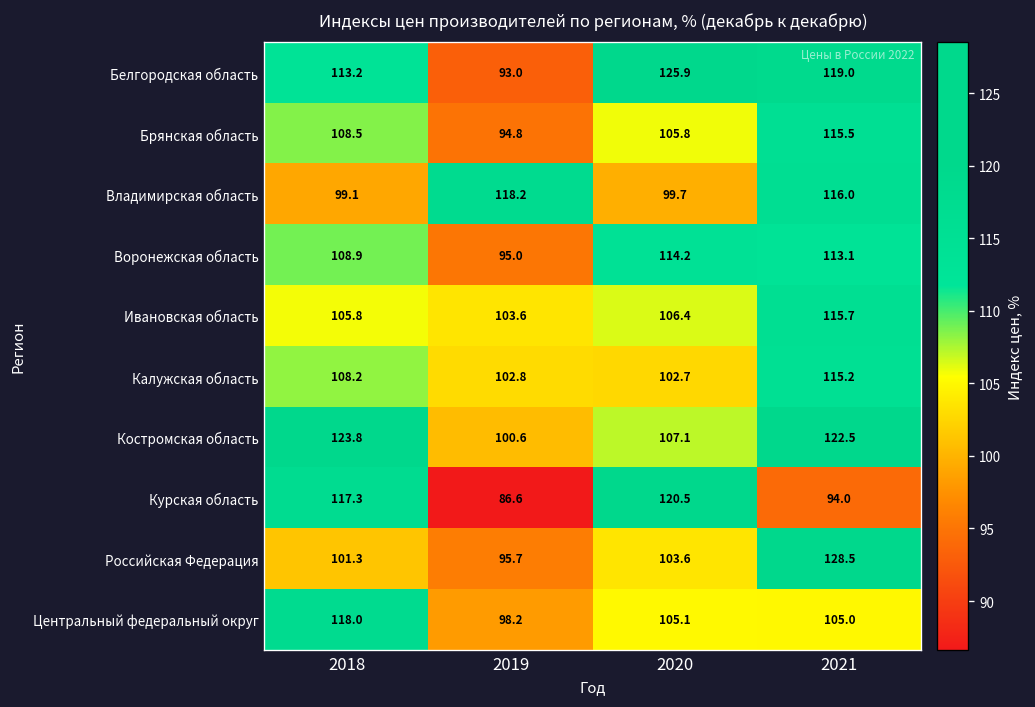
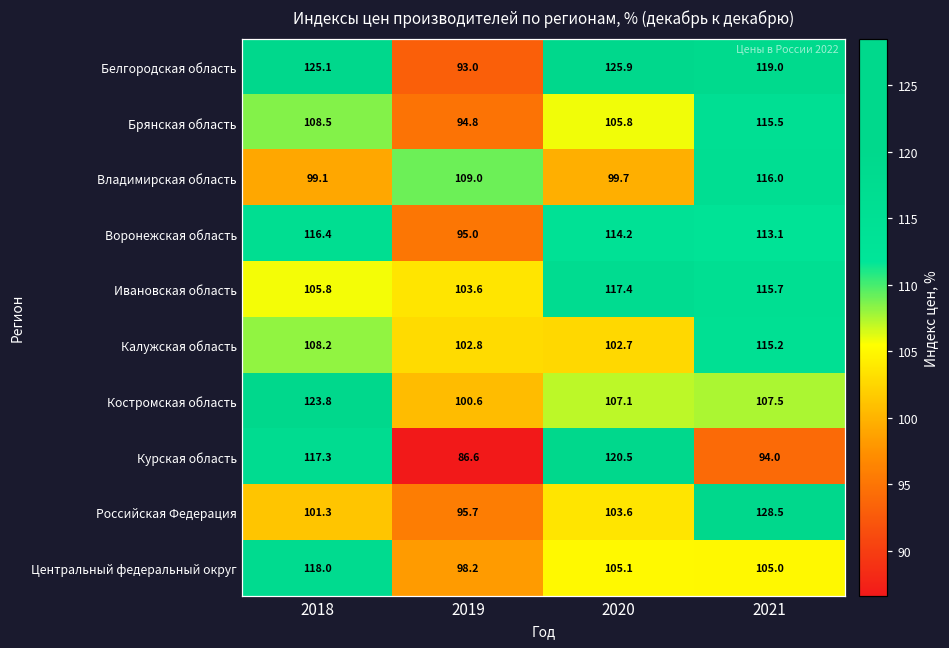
  {
    "Белгородская область": {
-     "2018": 113.2,
+     "2018": 125.1,
      "2019": 93.0,
      "2020": 125.9
    },
    "Брянская область": {
      "2018": 108.5,
      "2019": 94.8,
      "2020": 105.8,
      "2021": 115.5
    },
    "Владимирская область": {
      "2018": 99.1,
-     "2019": 118.2,
+     "2019": 109.0,
      "2020": 99.7,
      "2021": 116.0
    },
    "Воронежская область": {
-     "2018": 108.9,
+     "2018": 116.4,
      "2019": 95.0,
      "2020": 114.2,
      "2021": 113.1
    },
    "Ивановская область": {
      "2018": 105.8,
      "2019": 103.6,
-     "2020": 106.4,
+     "2020": 117.4,
      "2021": 115.7
    },
    "Калужская область": {
      "2018": 108.2,
      "2019": 102.8,
      "2020": 102.7,
      "2021": 115.2
    },
    "Костромская область": {
      "2018": 123.8,
      "2019": 100.6,
      "2020": 107.1,
-     "2021": 122.5
+     "2021": 107.5
    },
    "Курская область": {
      "2018": 117.3,
      "2019": 86.6,
      "2020": 120.5,
      "2021": 94.0
    },
    "Российская Федерация": {
      "2018": 101.3,
      "2019": 95.7,
      "2020": 103.6,
      "2021": 128.5
    },
    "Центральный федеральный округ": {
      "2018": 118.0,
      "2019": 98.2,
      "2020": 105.1,
      "2021": 105.0
    }
  }
